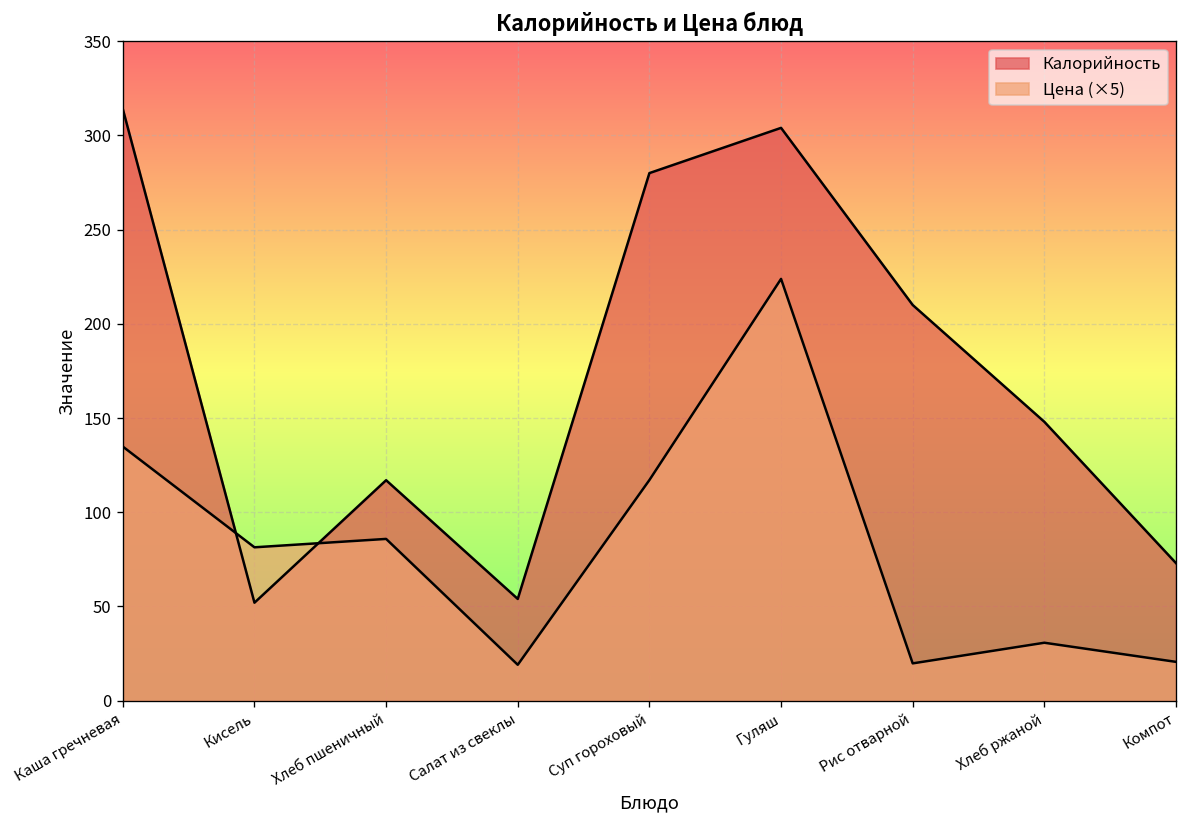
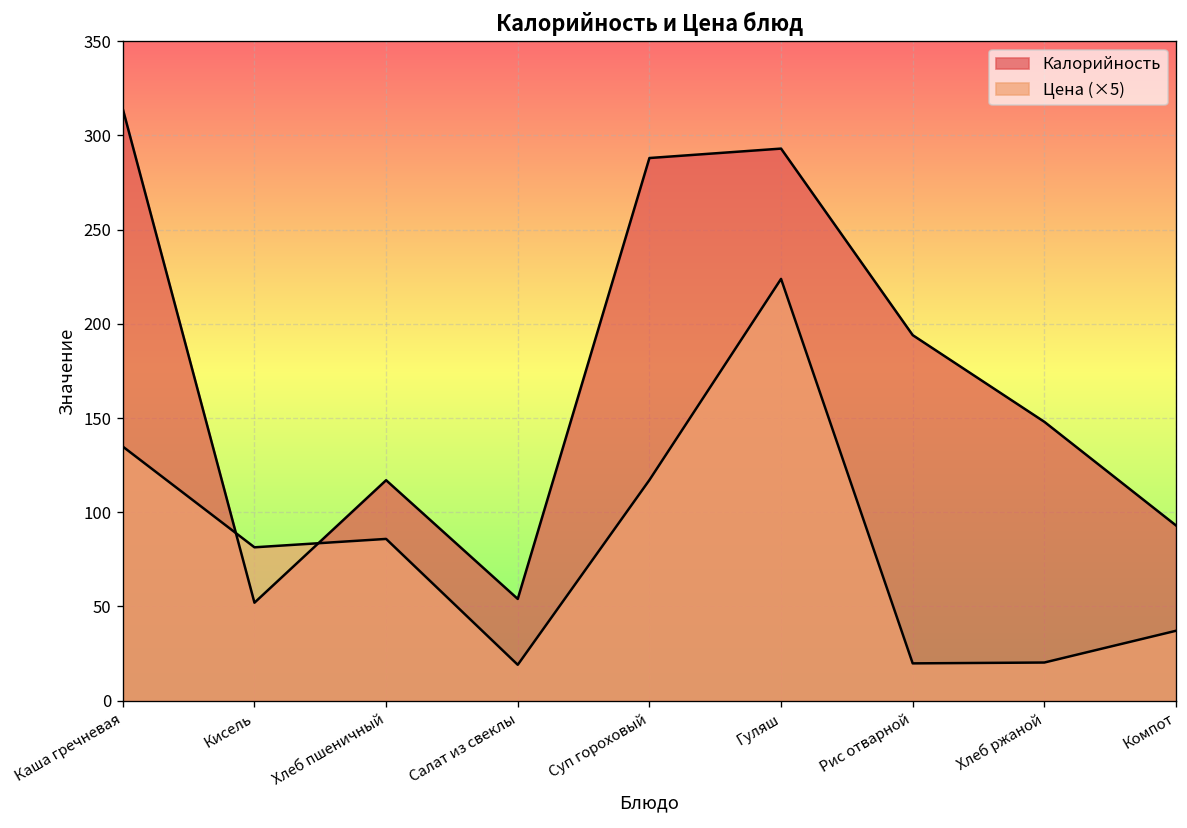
  {
    "Калорийность": {
      "Каша гречневая": 314,
      "Кисель": 52,
      "Хлеб пшеничный": 117,
      "Салат из свеклы": 54,
-     "Суп гороховый": 280,
-     "Гуляш": 304,
-     "Рис отварной": 210,
+     "Суп гороховый": 288,
+     "Гуляш": 293,
+     "Рис отварной": 194,
      "Хлеб ржаной": 148,
-     "Компот": 73
+     "Компот": 93
    },
    "Цена (×5)": {
      "Каша гречневая": 135,
      "Кисель": 81,
      "Хлеб пшеничный": 86,
      "Салат из свеклы": 19,
      "Суп гороховый": 117,
      "Гуляш": 224,
      "Рис отварной": 20,
-     "Хлеб ржаной": 31,
-     "Компот": 21
+     "Хлеб ржаной": 20,
+     "Компот": 37
    }
  }
